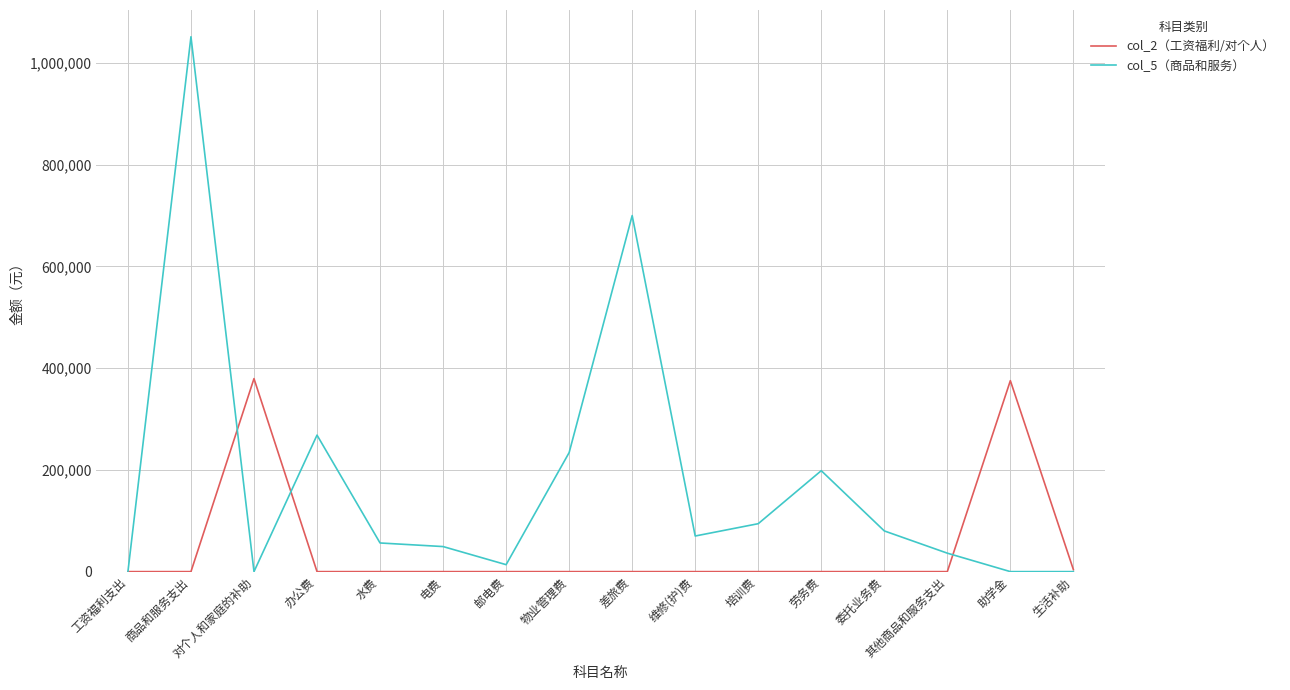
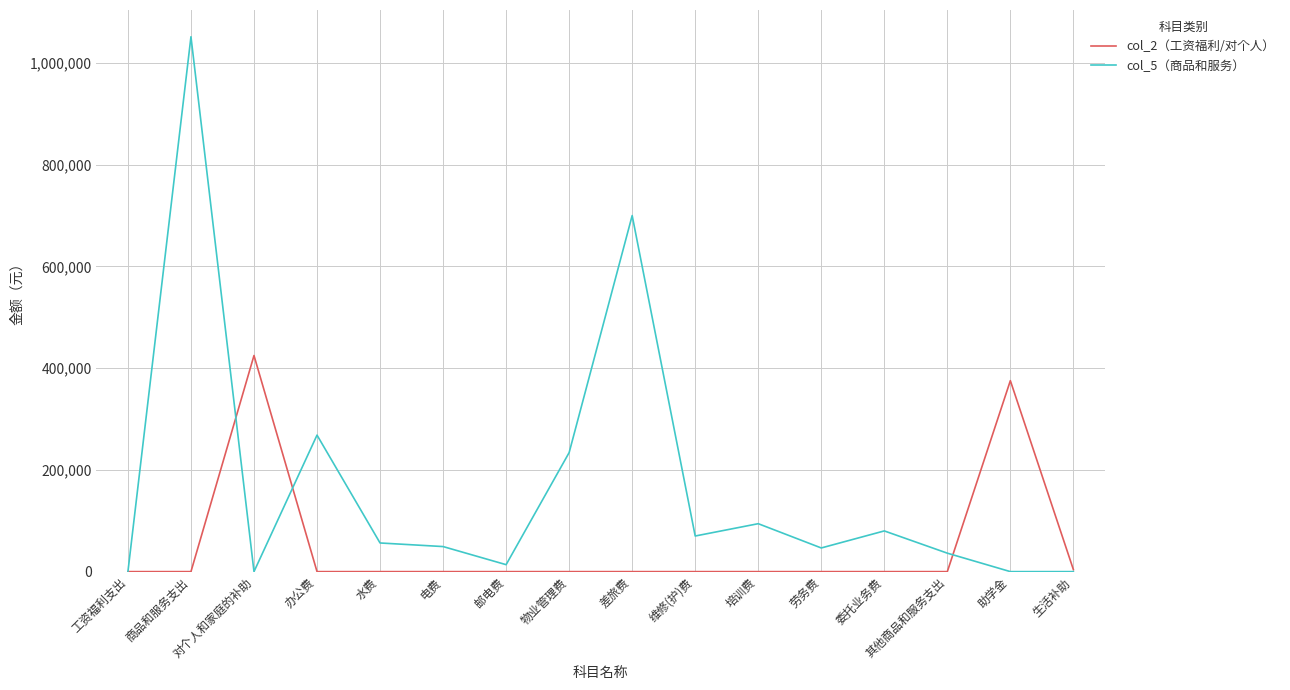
  {
    "col_2（工资福利/对个人）": {
      "商品和服务支出": "0",
-     "对个人和家庭的补助": "380,000",
+     "对个人和家庭的补助": "420,000",
      "办公费": "0",
      "水费": "0",
      "电费": "0",
      "邮电费": "0",
      "物业管理费": "0",
      "差旅费": "0",
      "维修(护)费": "0",
      "培训费": "0",
      "劳务费": "0",
      "委托业务费": "0",
      "其他商品和服务支出": "0",
      "助学金": "380,000"
    },
    "col_5（商品和服务）": {
      "商品和服务支出": "1,050,000",
      "对个人和家庭的补助": "0",
      "办公费": "270,000",
      "水费": "60,000",
      "电费": "50,000",
      "邮电费": "10,000",
      "物业管理费": "230,000",
      "差旅费": "700,000",
      "维修(护)费": "70,000",
      "培训费": "90,000",
-     "劳务费": "200,000",
+     "劳务费": "50,000",
      "委托业务费": "80,000",
      "其他商品和服务支出": "40,000",
      "助学金": "0"
    }
  }
